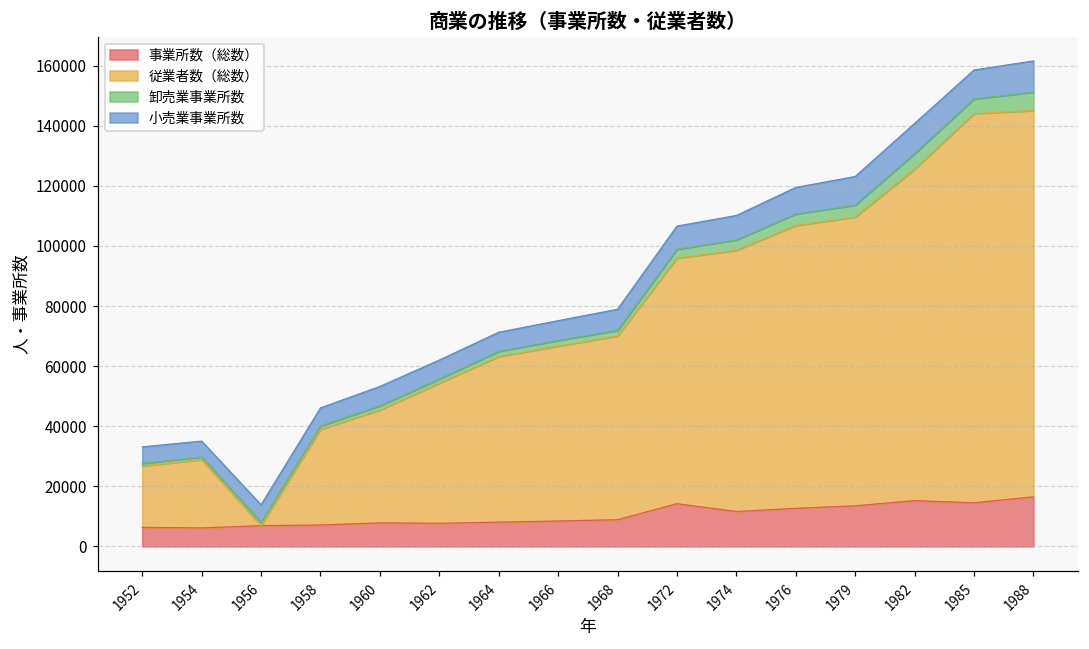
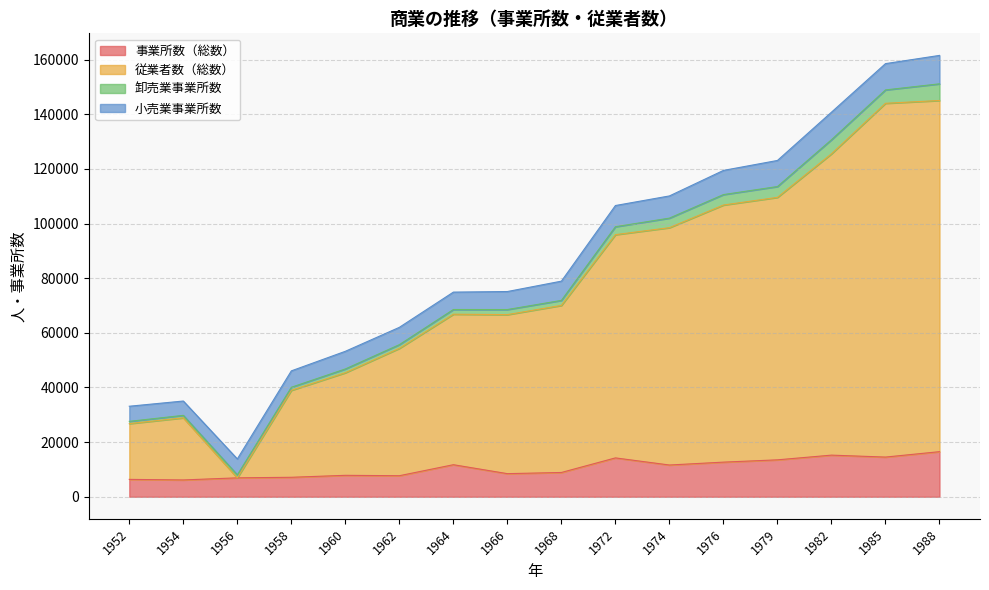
  {
    "事業所数（総数）": {
      "1952": 6000,
      "1954": 6000,
      "1958": 7000,
      "1960": 8000,
      "1962": 8000,
-     "1964": 8000,
+     "1964": 12000,
      "1966": 8000,
      "1968": 9000,
      "1972": 14000,
      "1974": 12000,
      "1976": 13000,
      "1979": 14000,
      "1982": 15000,
      "1985": 15000,
      "1988": 17000
    },
    "従業者数（総数）": {
      "1958": 32000,
      "1960": 38000,
      "1962": 47000,
      "1964": 55000,
      "1966": 58000,
      "1968": 61000,
      "1972": 82000,
      "1974": 87000,
      "1976": 94000,
      "1979": 96000,
      "1982": 110000,
      "1985": 130000,
      "1988": 129000
    },
    "卸売業事業所数": {
      "1956": 1000,
      "1958": 1000,
      "1960": 1000,
      "1962": 1000,
      "1964": 2000,
      "1966": 2000,
      "1968": 2000,
      "1972": 3000,
      "1974": 3000,
      "1976": 4000,
      "1979": 4000,
      "1982": 5000,
      "1985": 5000,
      "1988": 6000
    },
    "小売業事業所数": {
      "1952": 6000,
      "1954": 5000,
      "1956": 6000,
      "1958": 6000,
      "1960": 6000,
      "1962": 6000,
      "1964": 6000,
      "1966": 7000,
      "1968": 7000,
      "1972": 8000,
      "1974": 8000,
      "1976": 9000,
      "1979": 10000,
      "1982": 10000,
      "1985": 10000,
      "1988": 10000
    }
  }
